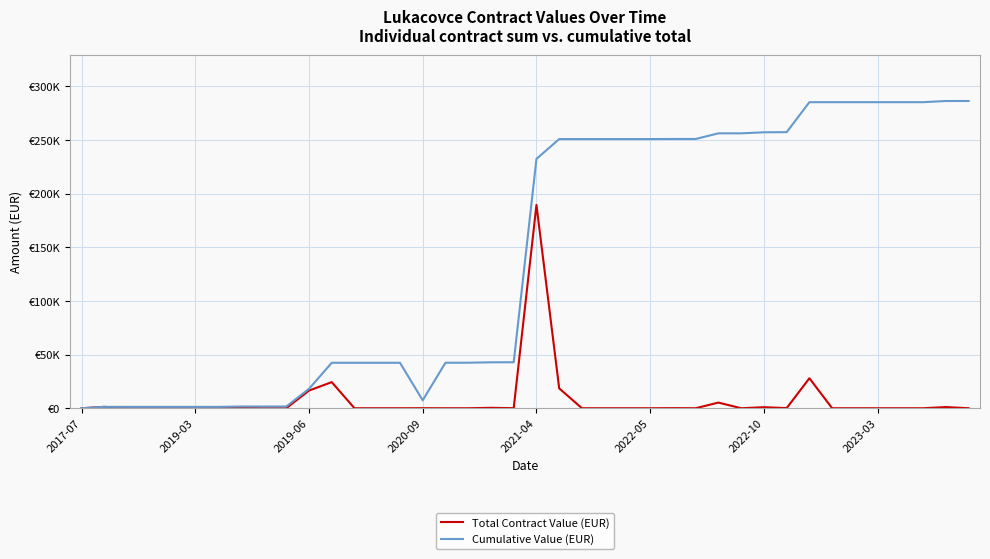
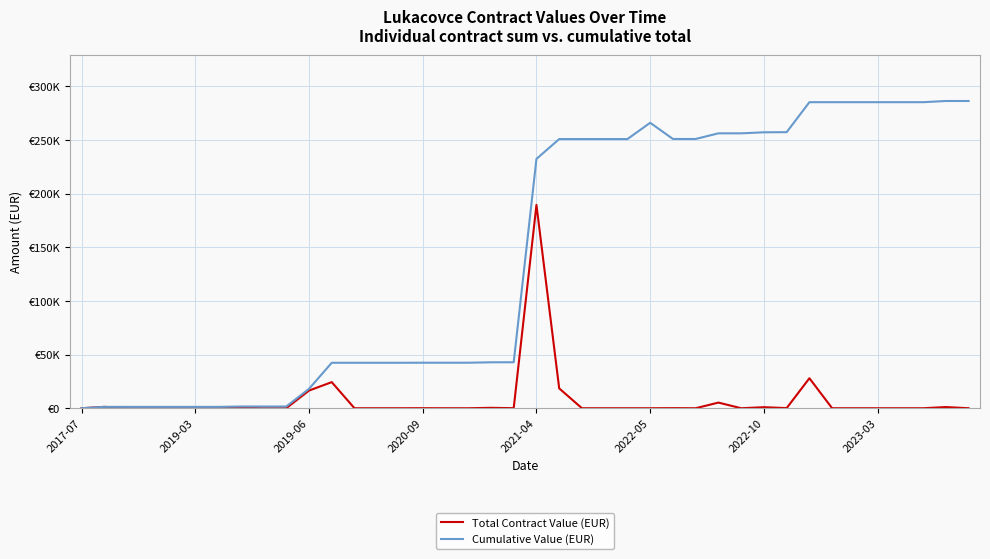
  {
    "Total Contract Value (EUR)": {
      "2020-09": "€0",
      "2022-05": "€0"
    },
    "Cumulative Value (EUR)": {
-     "2020-09": "€7000",
-     "2022-05": "€251000"
+     "2020-09": "€42000",
+     "2022-05": "€266000"
    }
  }
